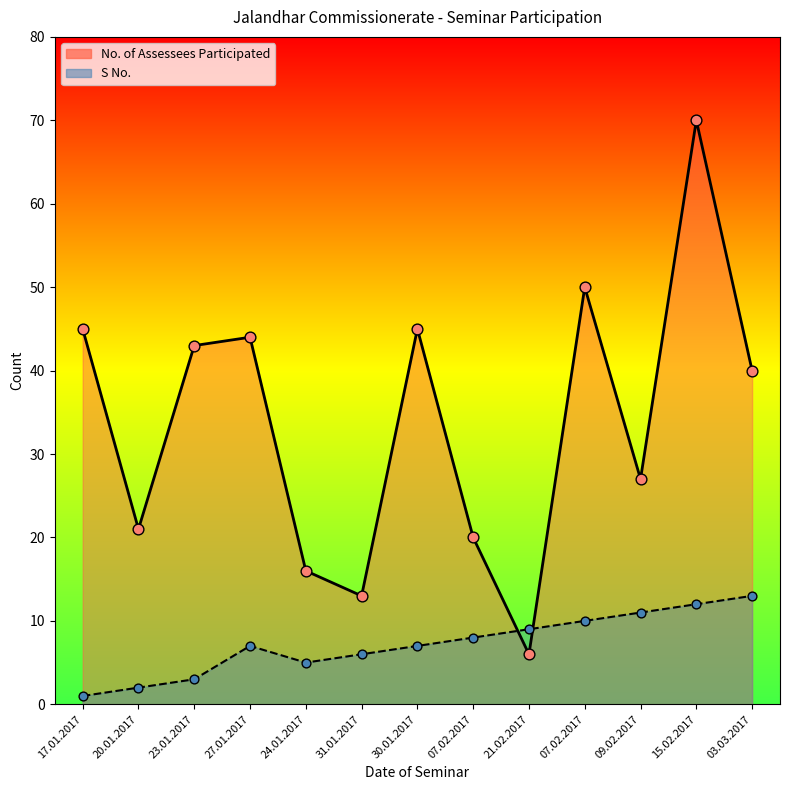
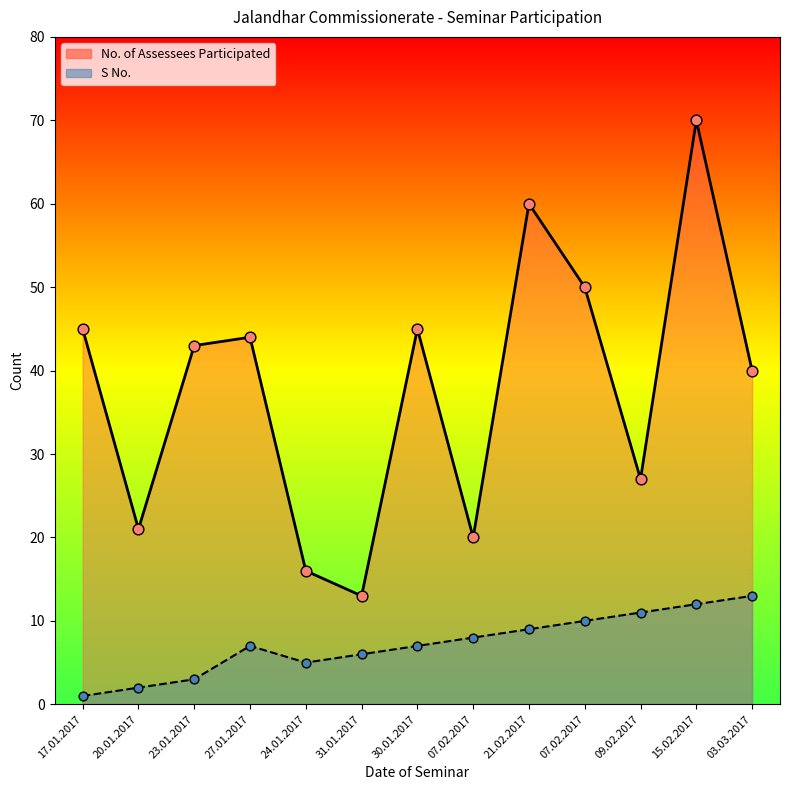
  {
    "No. of Assessees Participated": {
      "17.01.2017": 45,
      "20.01.2017": 21,
      "23.01.2017": 43,
      "27.01.2017": 44,
      "24.01.2017": 16,
      "31.01.2017": 13,
      "30.01.2017": 45,
-     "21.02.2017": 6,
+     "21.02.2017": 60,
      "09.02.2017": 27,
      "15.02.2017": 70,
      "03.03.2017": 40
    },
    "S No.": {
      "17.01.2017": 1,
      "20.01.2017": 2,
      "23.01.2017": 3,
      "27.01.2017": 7,
      "24.01.2017": 5,
      "31.01.2017": 6,
      "30.01.2017": 7,
      "21.02.2017": 9,
      "09.02.2017": 11,
      "15.02.2017": 12,
      "03.03.2017": 13
    }
  }
